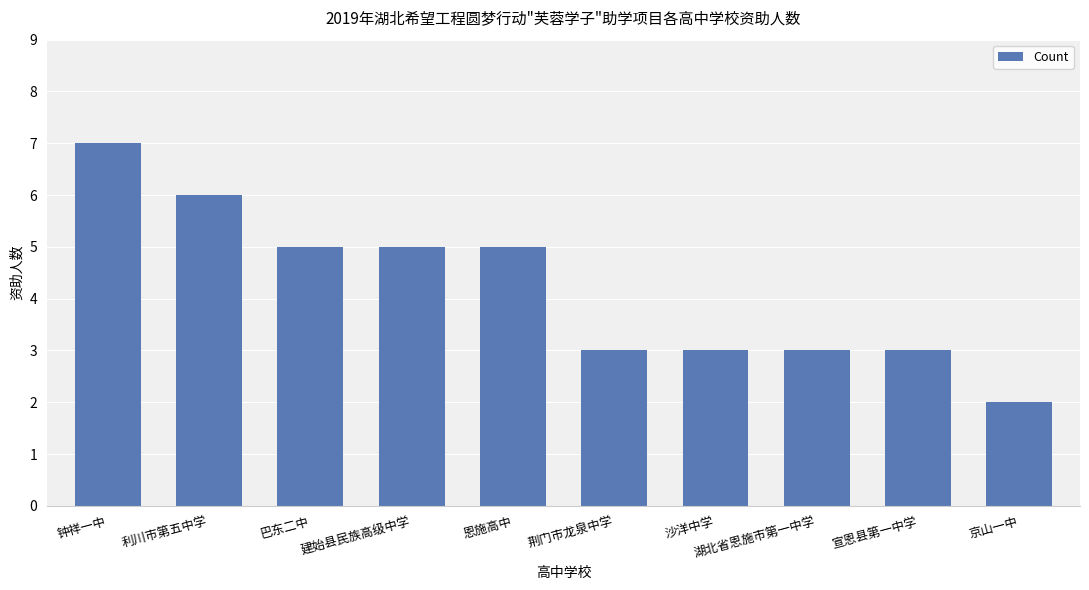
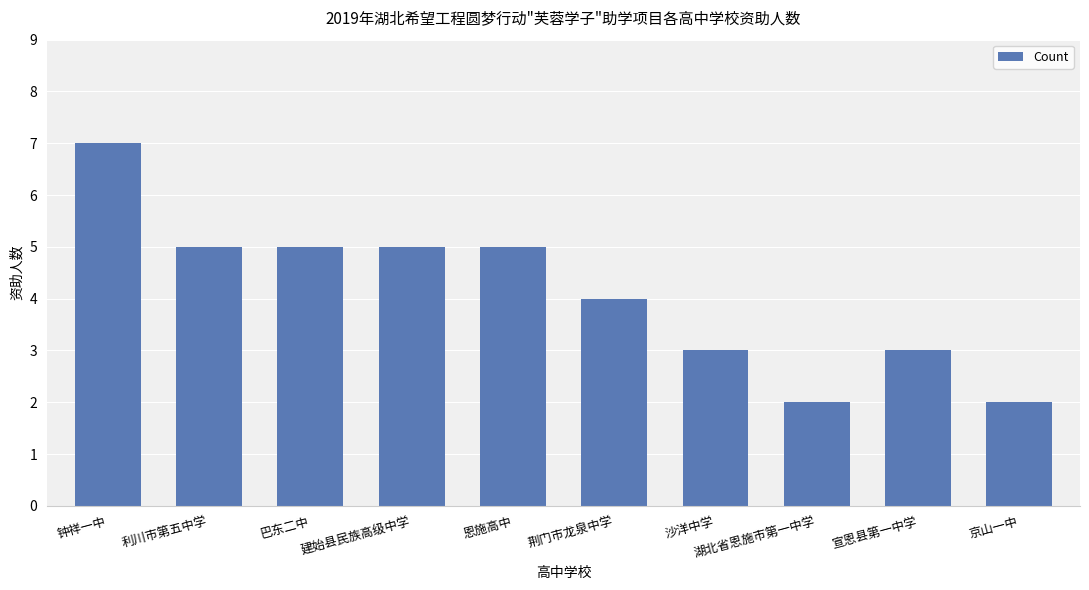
  {
    "钟祥一中": 7,
-   "利川市第五中学": 6,
+   "利川市第五中学": 5,
    "巴东二中": 5,
    "建始县民族高级中学": 5,
    "恩施高中": 5,
-   "荆门市龙泉中学": 3,
+   "荆门市龙泉中学": 4,
    "沙洋中学": 3,
-   "湖北省恩施市第一中学": 3,
+   "湖北省恩施市第一中学": 2,
    "宣恩县第一中学": 3,
    "京山一中": 2
  }
